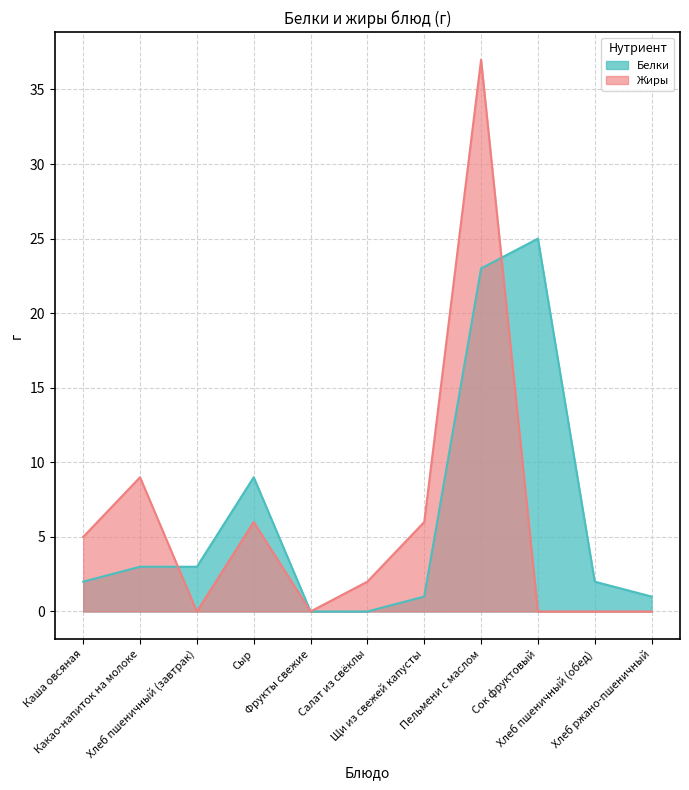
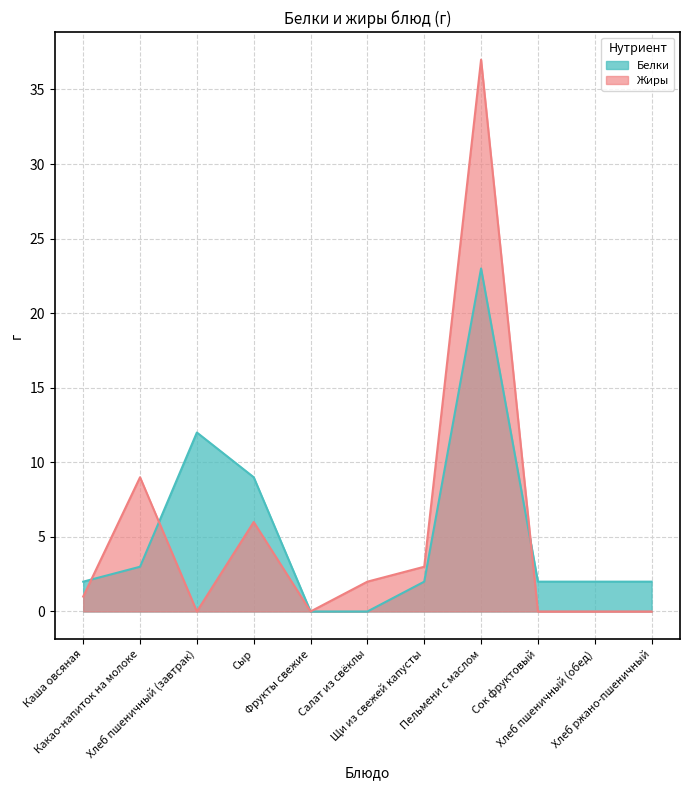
  {
    "Белки": {
      "Каша овсяная": 2,
      "Какао-напиток на молоке": 3,
-     "Хлеб пшеничный (завтрак)": 3,
+     "Хлеб пшеничный (завтрак)": 12,
      "Сыр": 9,
      "Салат из свёклы": 0,
-     "Щи из свежей капусты": 1,
+     "Щи из свежей капусты": 2,
      "Пельмени с маслом": 23,
-     "Сок фруктовый": 25,
+     "Сок фруктовый": 2,
      "Хлеб пшеничный (обед)": 2,
-     "Хлеб ржано-пшеничный": 1
+     "Хлеб ржано-пшеничный": 2
    },
    "Жиры": {
-     "Каша овсяная": 5,
+     "Каша овсяная": 1,
      "Какао-напиток на молоке": 9,
      "Хлеб пшеничный (завтрак)": 0,
      "Сыр": 6,
      "Салат из свёклы": 2,
-     "Щи из свежей капусты": 6,
+     "Щи из свежей капусты": 3,
      "Пельмени с маслом": 37,
      "Сок фруктовый": 0,
      "Хлеб пшеничный (обед)": 0,
      "Хлеб ржано-пшеничный": 0
    }
  }
